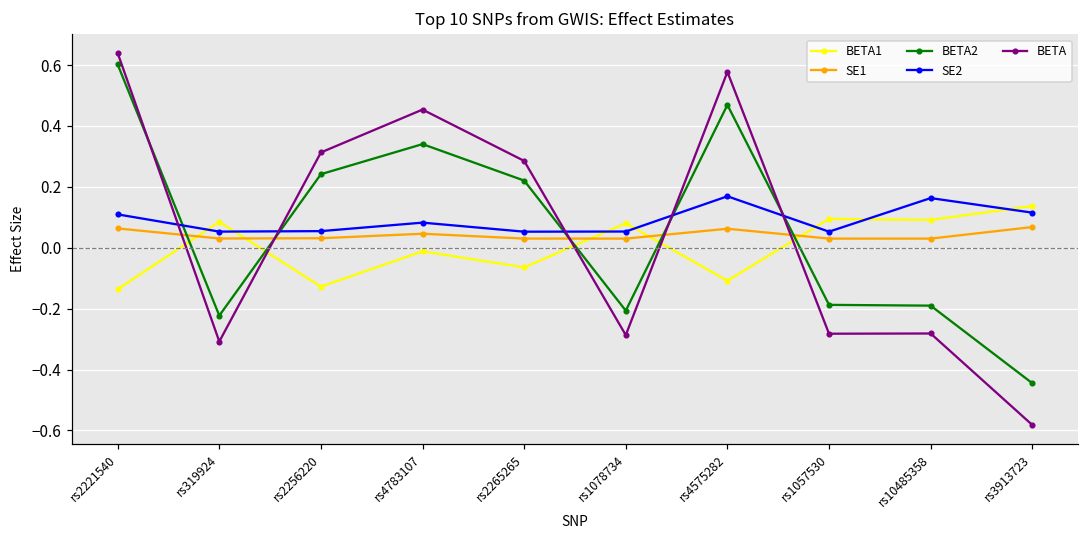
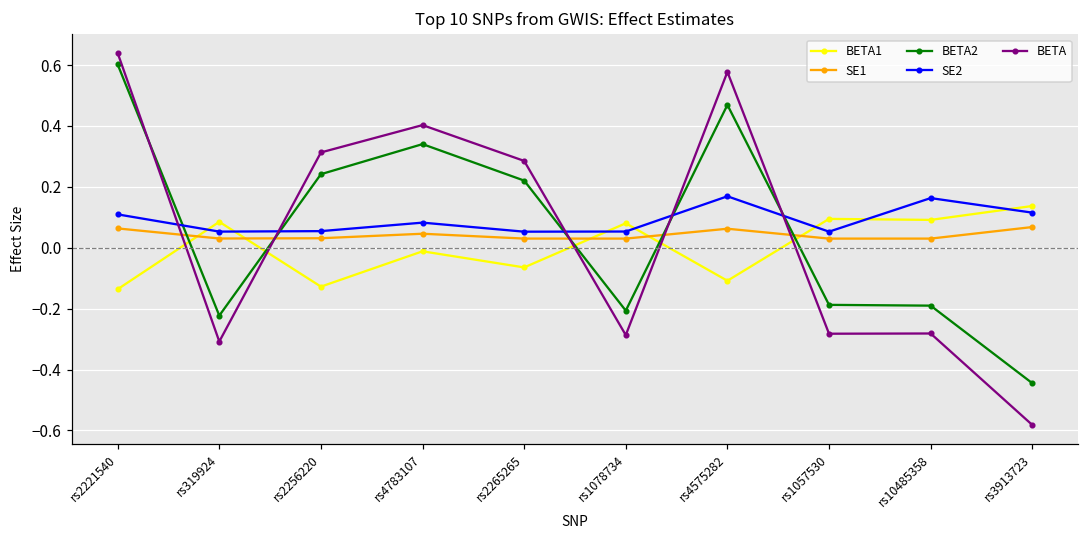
  {
    "BETA1": {
      "rs2221540": -0.14,
      "rs319924": 0.09,
      "rs2256220": -0.13,
      "rs4783107": -0.01,
      "rs2265265": -0.06,
      "rs1078734": 0.08,
      "rs4575282": -0.11,
      "rs1057530": 0.09,
      "rs10485358": 0.09,
      "rs3913723": 0.14
    },
    "SE1": {
      "rs2221540": 0.06,
      "rs319924": 0.03,
      "rs2256220": 0.03,
      "rs4783107": 0.05,
      "rs2265265": 0.03,
      "rs1078734": 0.03,
      "rs4575282": 0.06,
      "rs1057530": 0.03,
      "rs10485358": 0.03,
      "rs3913723": 0.07
    },
    "BETA2": {
      "rs2221540": 0.60,
      "rs319924": -0.22,
      "rs2256220": 0.24,
      "rs4783107": 0.34,
      "rs2265265": 0.22,
      "rs1078734": -0.21,
      "rs4575282": 0.47,
      "rs1057530": -0.19,
      "rs10485358": -0.19,
      "rs3913723": -0.44
    },
    "SE2": {
      "rs2221540": 0.11,
      "rs319924": 0.05,
      "rs2256220": 0.05,
      "rs4783107": 0.08,
      "rs2265265": 0.05,
      "rs1078734": 0.05,
      "rs4575282": 0.17,
      "rs1057530": 0.05,
      "rs10485358": 0.16,
      "rs3913723": 0.12
    },
    "BETA": {
      "rs2221540": 0.64,
      "rs319924": -0.31,
      "rs2256220": 0.31,
-     "rs4783107": 0.45,
+     "rs4783107": 0.40,
      "rs2265265": 0.29,
      "rs1078734": -0.29,
      "rs4575282": 0.58,
      "rs1057530": -0.28,
      "rs10485358": -0.28,
      "rs3913723": -0.58
    }
  }
